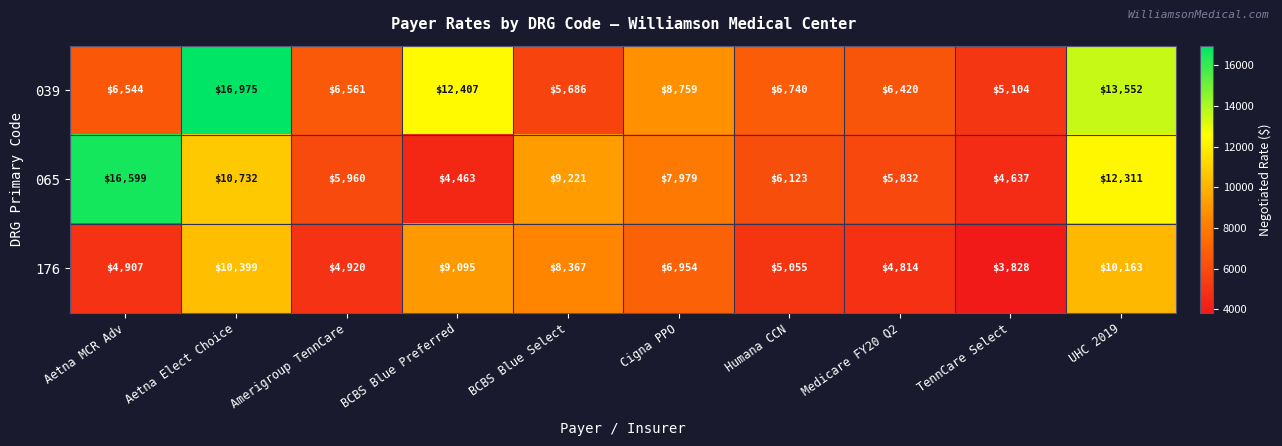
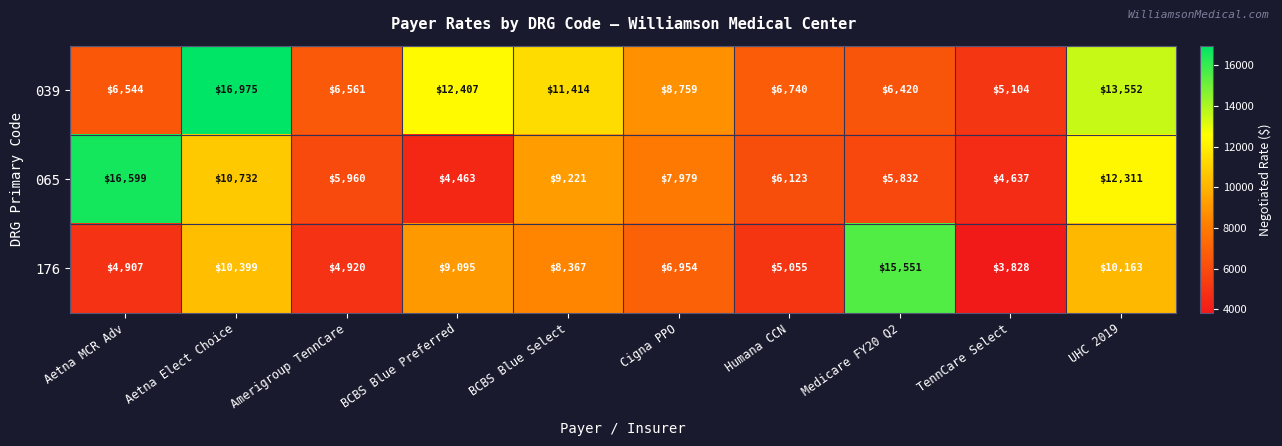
  {
    "039": {
      "Aetna MCR Adv": "$6,544",
      "Aetna Elect Choice": "$16,975",
      "Amerigroup TennCare": "$6,561",
      "BCBS Blue Preferred": "$12,407",
-     "BCBS Blue Select": "$5,686",
+     "BCBS Blue Select": "$11,414",
      "Cigna PPO": "$8,759",
      "Humana CCN": "$6,740",
      "Medicare FY20 Q2": "$6,420",
      "TennCare Select": "$5,104",
      "UHC 2019": "$13,552"
    },
    "065": {
      "Aetna MCR Adv": "$16,599",
      "Aetna Elect Choice": "$10,732",
      "Amerigroup TennCare": "$5,960",
      "BCBS Blue Preferred": "$4,463",
      "BCBS Blue Select": "$9,221",
      "Cigna PPO": "$7,979",
      "Humana CCN": "$6,123",
      "Medicare FY20 Q2": "$5,832",
      "TennCare Select": "$4,637",
      "UHC 2019": "$12,311"
    },
    "176": {
      "Aetna MCR Adv": "$4,907",
      "Aetna Elect Choice": "$10,399",
      "Amerigroup TennCare": "$4,920",
      "BCBS Blue Preferred": "$9,095",
      "BCBS Blue Select": "$8,367",
      "Cigna PPO": "$6,954",
      "Humana CCN": "$5,055",
-     "Medicare FY20 Q2": "$4,814",
+     "Medicare FY20 Q2": "$15,551",
      "TennCare Select": "$3,828",
      "UHC 2019": "$10,163"
    }
  }
